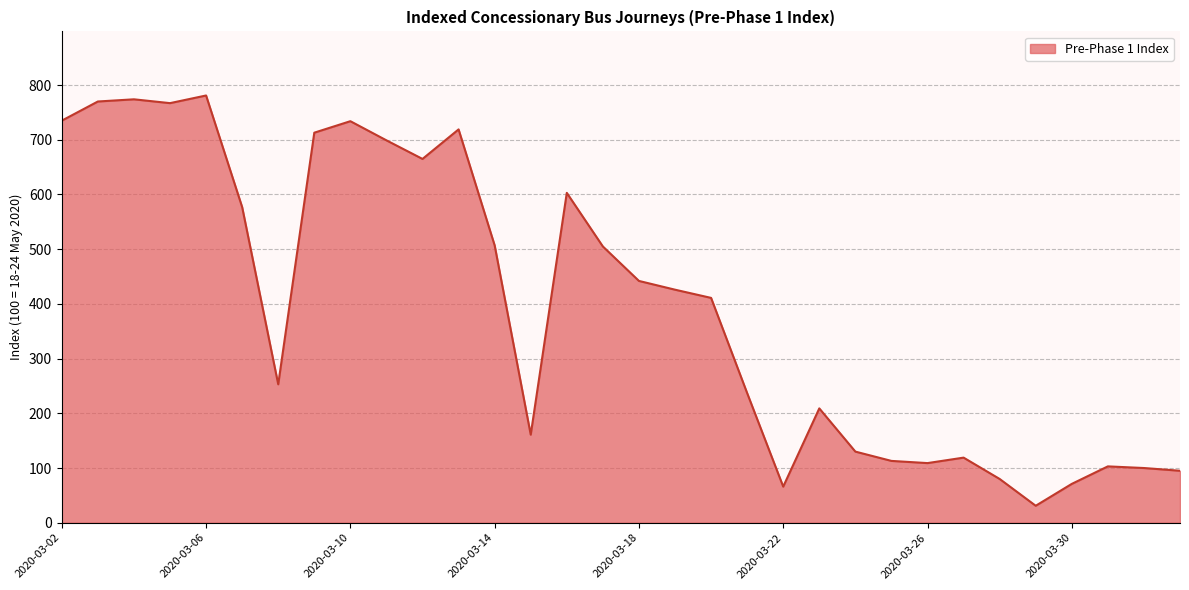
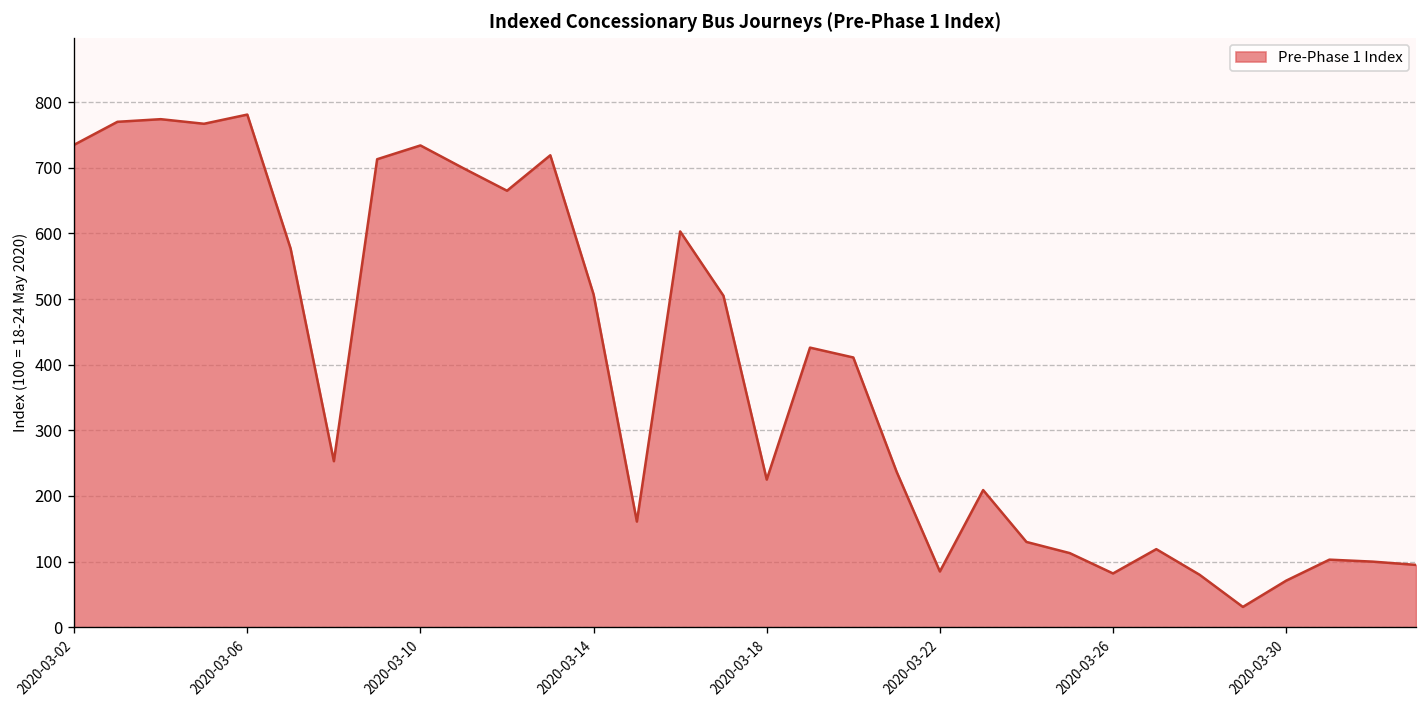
  {
    "2020-03-02": 740,
    "2020-03-06": 780,
    "2020-03-10": 730,
    "2020-03-14": 510,
-   "2020-03-18": 440,
-   "2020-03-22": 70,
-   "2020-03-26": 110,
+   "2020-03-18": 230,
+   "2020-03-22": 90,
+   "2020-03-26": 80,
    "2020-03-30": 70
  }
